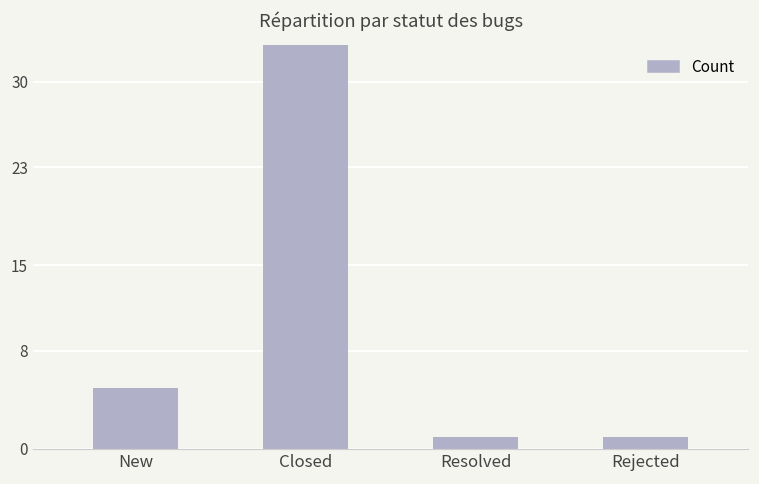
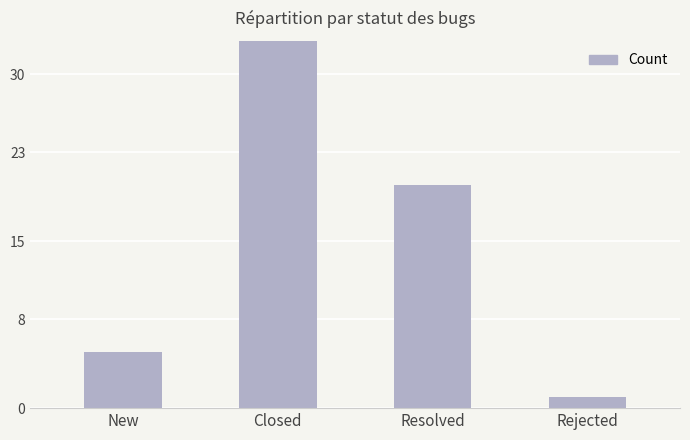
  {
    "New": 5,
-   "Resolved": 1,
+   "Resolved": 20,
    "Rejected": 1
  }
